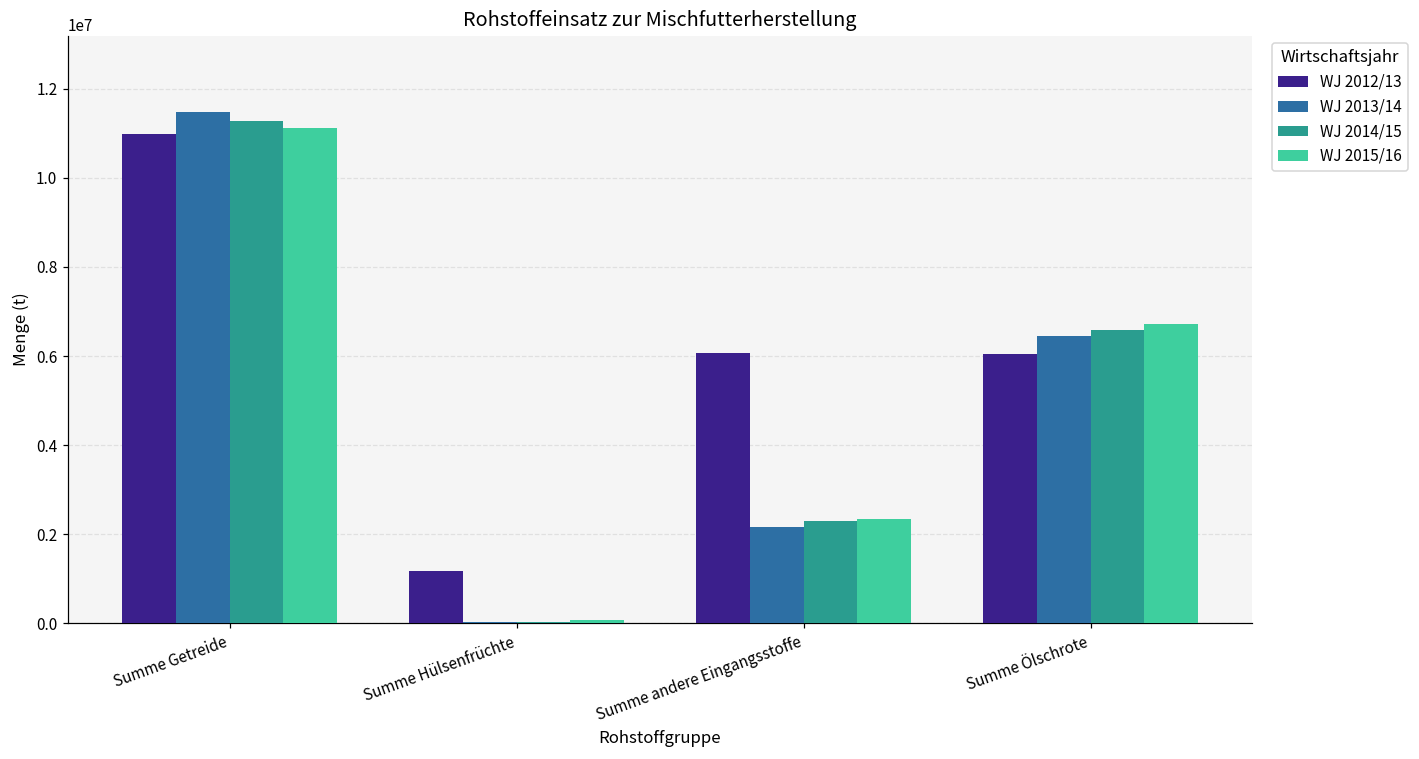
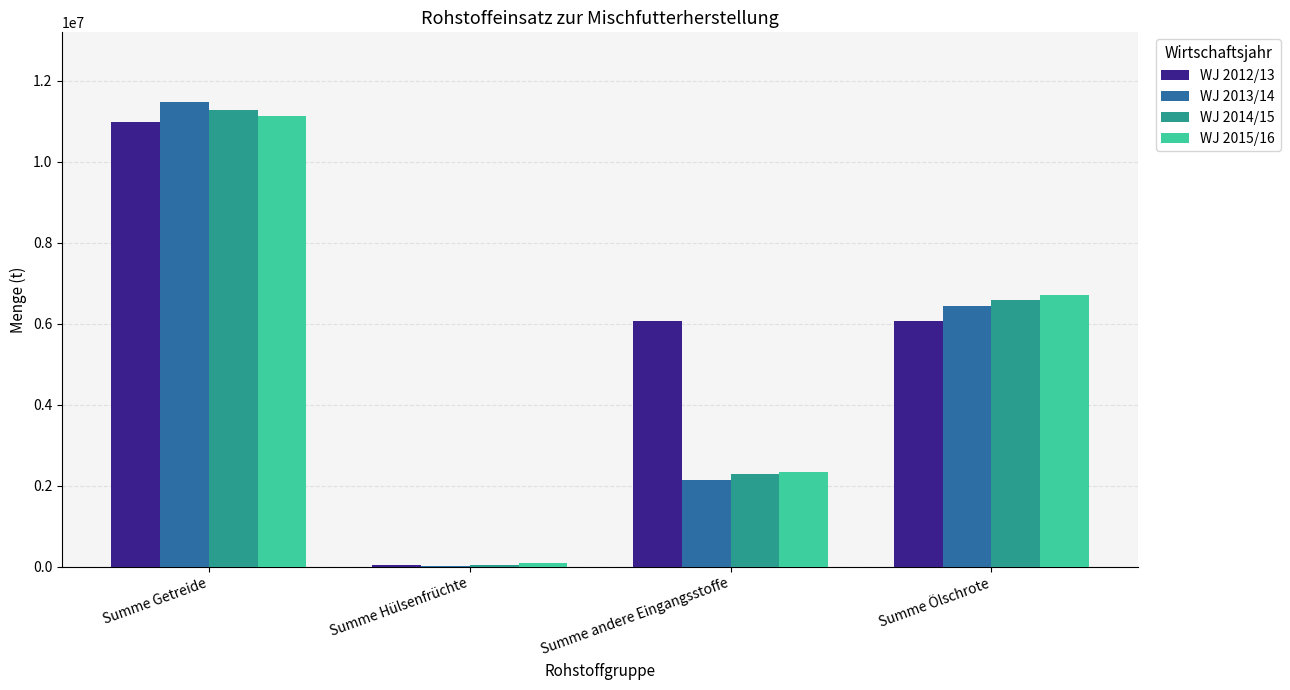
  {
    "WJ 2012/13": {
      "Summe Getreide": 11000000,
-     "Summe Hülsenfrüchte": 1200000,
+     "Summe Hülsenfrüchte": 0,
      "Summe andere Eingangsstoffe": 6100000,
      "Summe Ölschrote": 6100000
    }
  }
